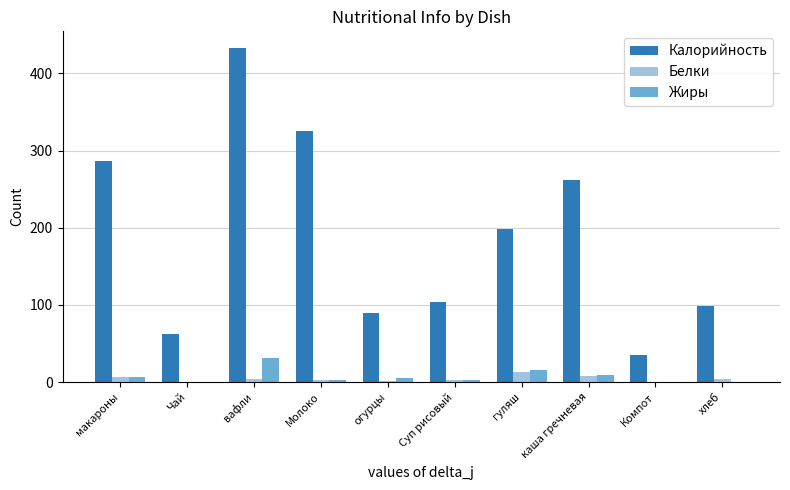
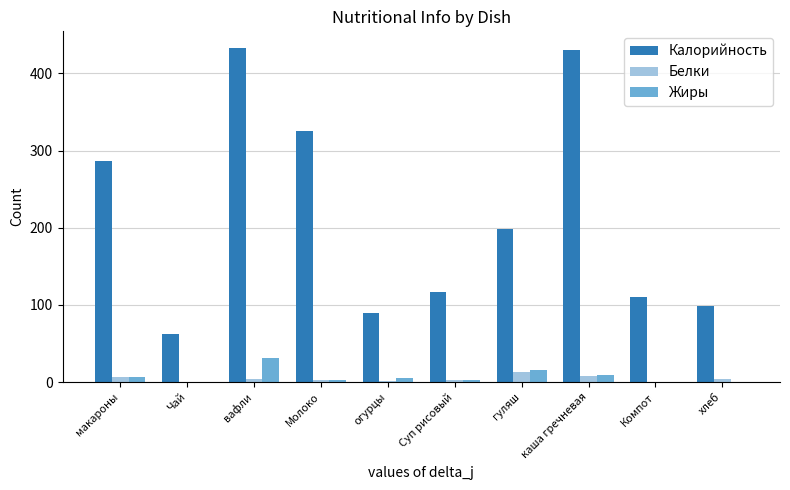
  {
    "Калорийность": {
      "макароны": 290,
      "Чай": 60,
      "вафли": 430,
      "Молоко": 330,
      "огурцы": 90,
-     "Суп рисовый": 100,
+     "Суп рисовый": 120,
      "гуляш": 200,
-     "каша гречневая": 260,
-     "Компот": 40,
+     "каша гречневая": 430,
+     "Компот": 110,
      "хлеб": 100
    }
  }
